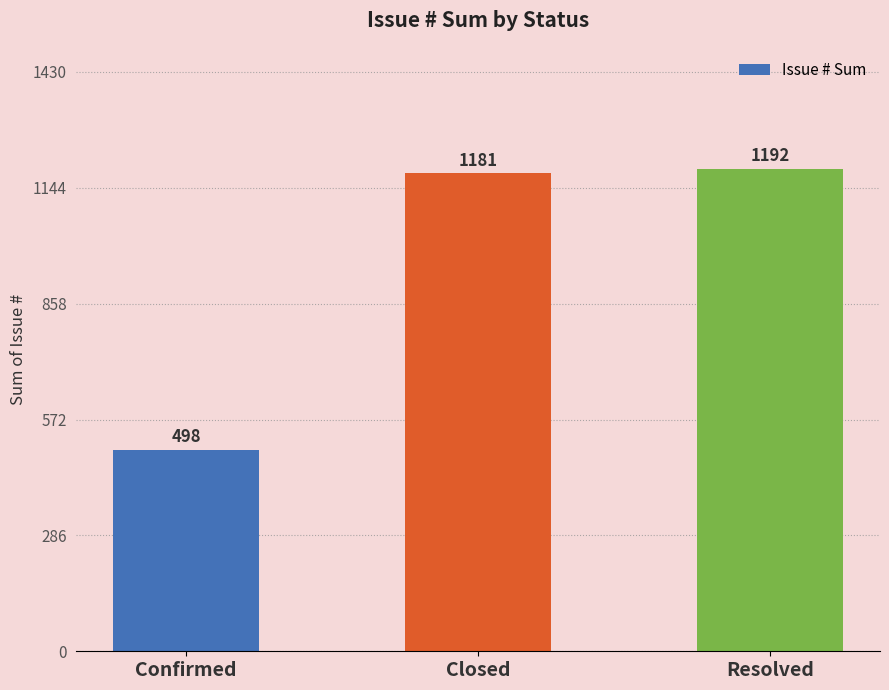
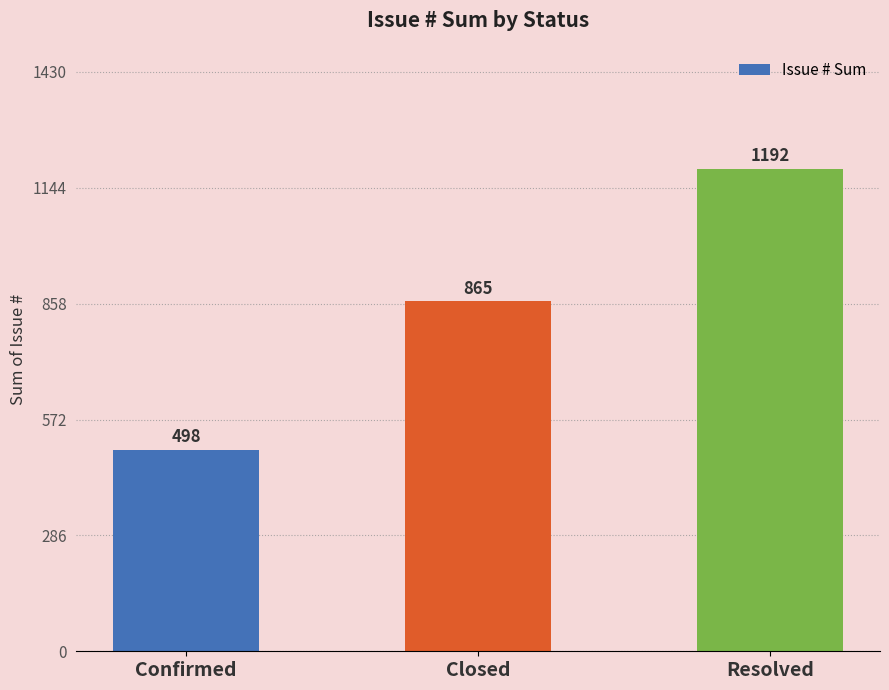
  {
    "Confirmed": 498,
-   "Closed": 1181,
+   "Closed": 865,
    "Resolved": 1192
  }
